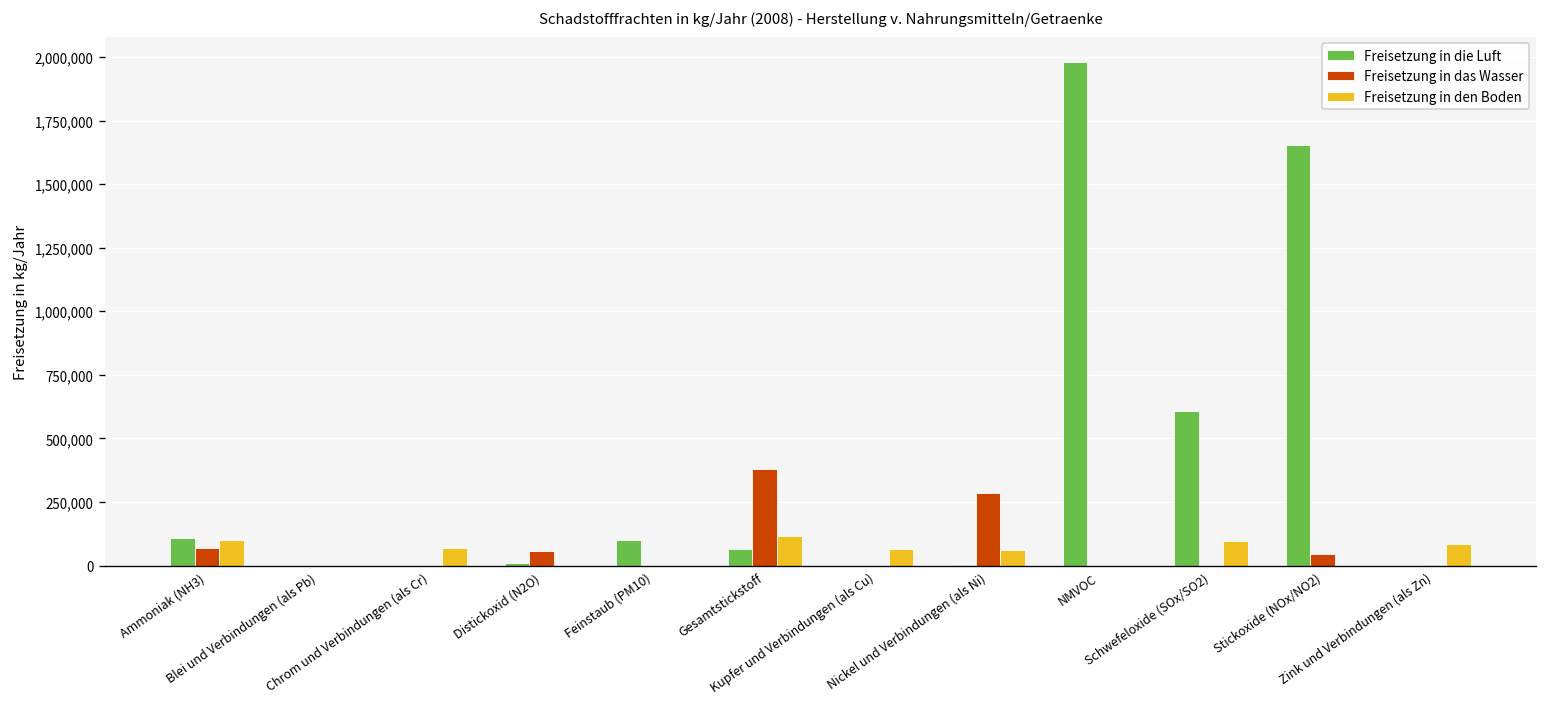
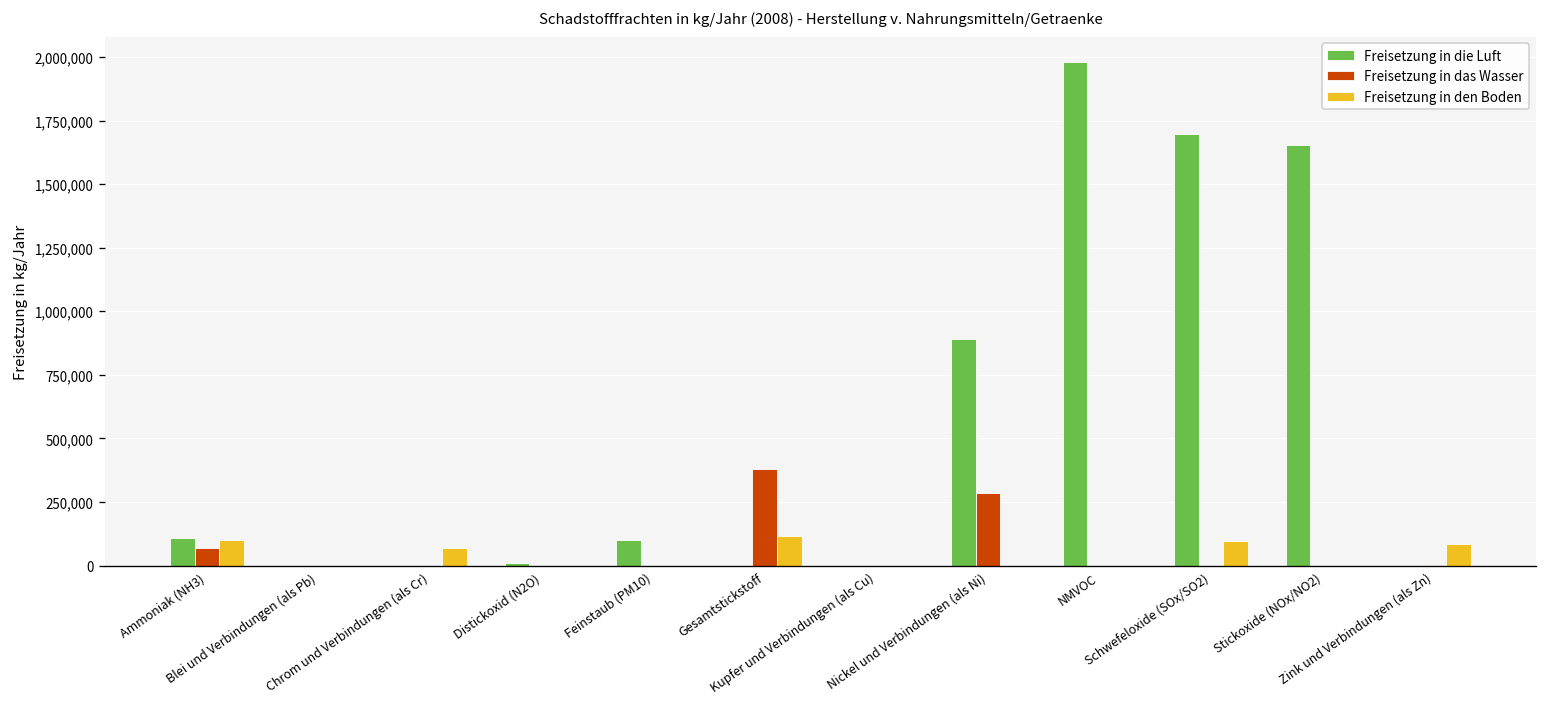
  {
    "Freisetzung in die Luft": {
      "Ammoniak (NH3)": "110,000",
      "Blei und Verbindungen (als Pb)": "0",
      "Chrom und Verbindungen (als Cr)": "0",
      "Feinstaub (PM10)": "100,000",
-     "Gesamtstickstoff": "70,000",
+     "Gesamtstickstoff": "0",
      "Kupfer und Verbindungen (als Cu)": "0",
-     "Nickel und Verbindungen (als Ni)": "0",
+     "Nickel und Verbindungen (als Ni)": "890,000",
      "NMVOC": "1,980,000",
-     "Schwefeloxide (SOx/SO2)": "610,000",
+     "Schwefeloxide (SOx/SO2)": "1,700,000",
      "Stickoxide (NOx/NO2)": "1,650,000",
      "Zink und Verbindungen (als Zn)": "0"
    },
    "Freisetzung in das Wasser": {
      "Ammoniak (NH3)": "70,000",
      "Blei und Verbindungen (als Pb)": "0",
      "Chrom und Verbindungen (als Cr)": "0",
-     "Distickoxid (N2O)": "60,000",
+     "Distickoxid (N2O)": "0",
      "Feinstaub (PM10)": "0",
      "Gesamtstickstoff": "380,000",
      "Nickel und Verbindungen (als Ni)": "290,000",
      "NMVOC": "0",
      "Schwefeloxide (SOx/SO2)": "0",
-     "Stickoxide (NOx/NO2)": "40,000"
+     "Stickoxide (NOx/NO2)": "0"
    },
    "Freisetzung in den Boden": {
      "Ammoniak (NH3)": "100,000",
      "Chrom und Verbindungen (als Cr)": "70,000",
      "Distickoxid (N2O)": "0",
      "Feinstaub (PM10)": "0",
      "Gesamtstickstoff": "120,000",
-     "Kupfer und Verbindungen (als Cu)": "70,000",
-     "Nickel und Verbindungen (als Ni)": "60,000",
+     "Kupfer und Verbindungen (als Cu)": "0",
+     "Nickel und Verbindungen (als Ni)": "0",
      "NMVOC": "0",
      "Schwefeloxide (SOx/SO2)": "90,000",
      "Stickoxide (NOx/NO2)": "0",
      "Zink und Verbindungen (als Zn)": "90,000"
    }
  }
